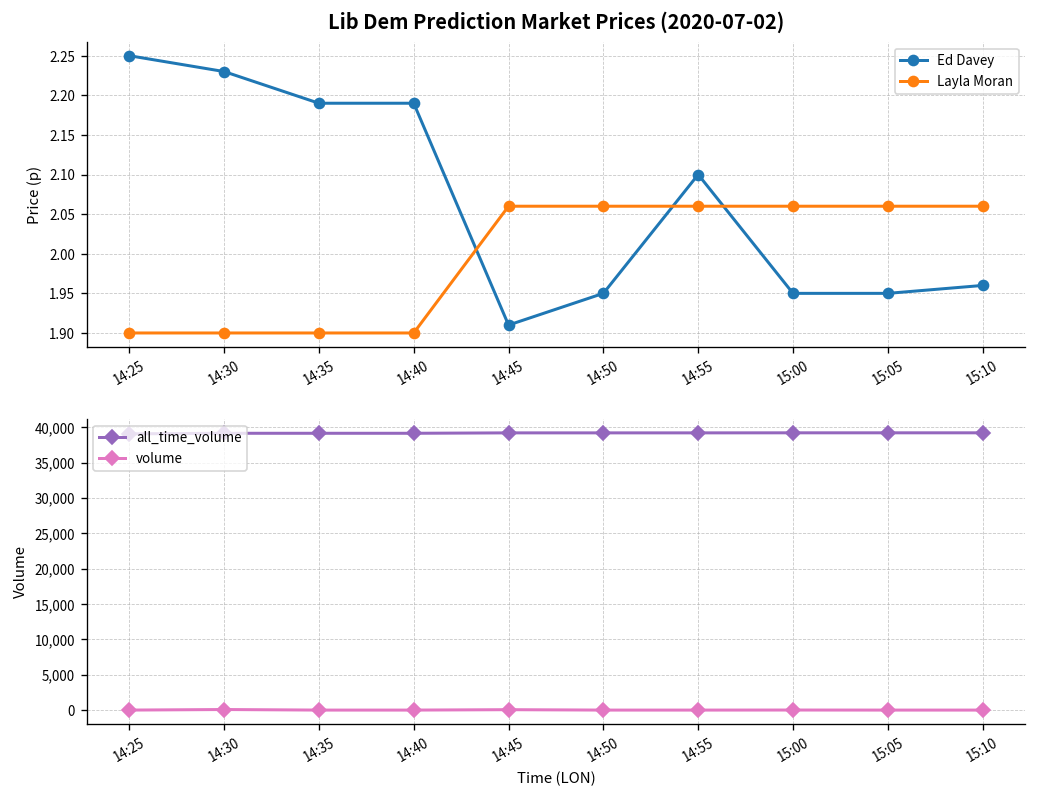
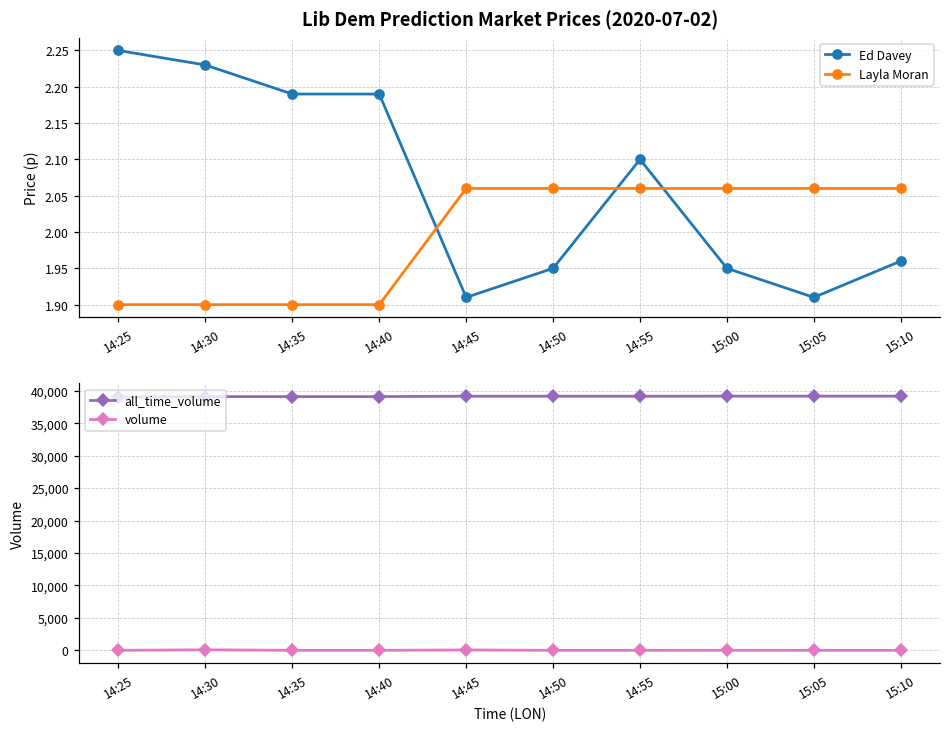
  {
    "Lib Dem Prediction Market Prices (2020-07-02)": {
      "Ed Davey": {
        "14:25": 2.25,
        "14:30": 2.23,
        "14:35": 2.19,
        "14:40": 2.19,
        "14:45": 1.91,
        "14:50": 1.95,
        "14:55": 2.10,
        "15:00": 1.95,
-       "15:05": 1.95,
+       "15:05": 1.91,
        "15:10": 1.96
      },
      "Layla Moran": {
        "14:25": 1.90,
        "14:30": 1.90,
        "14:35": 1.90,
        "14:40": 1.90,
        "14:45": 2.06,
        "14:50": 2.06,
        "14:55": 2.06,
        "15:00": 2.06,
        "15:05": 2.06,
        "15:10": 2.06
      }
    }
  }
